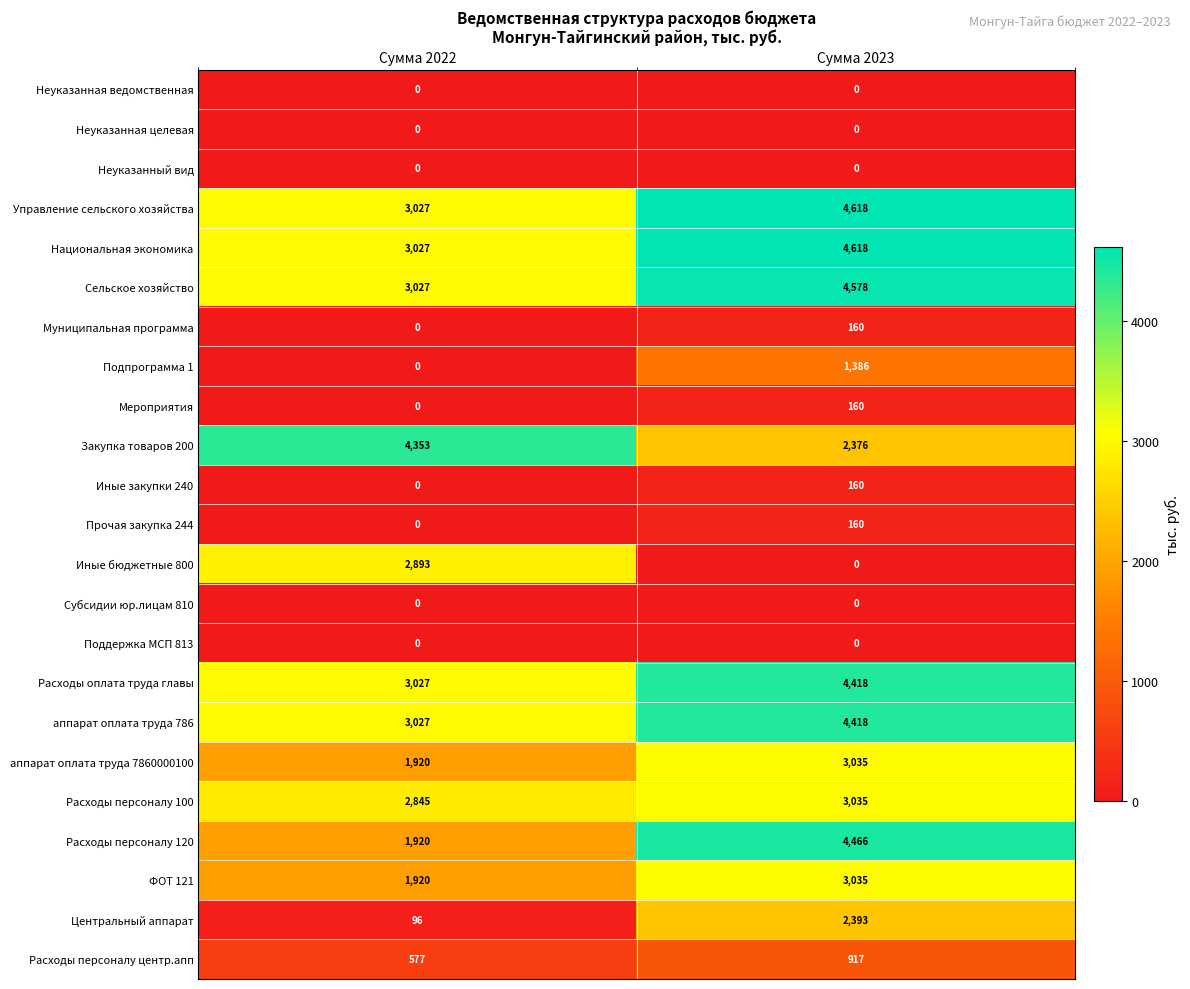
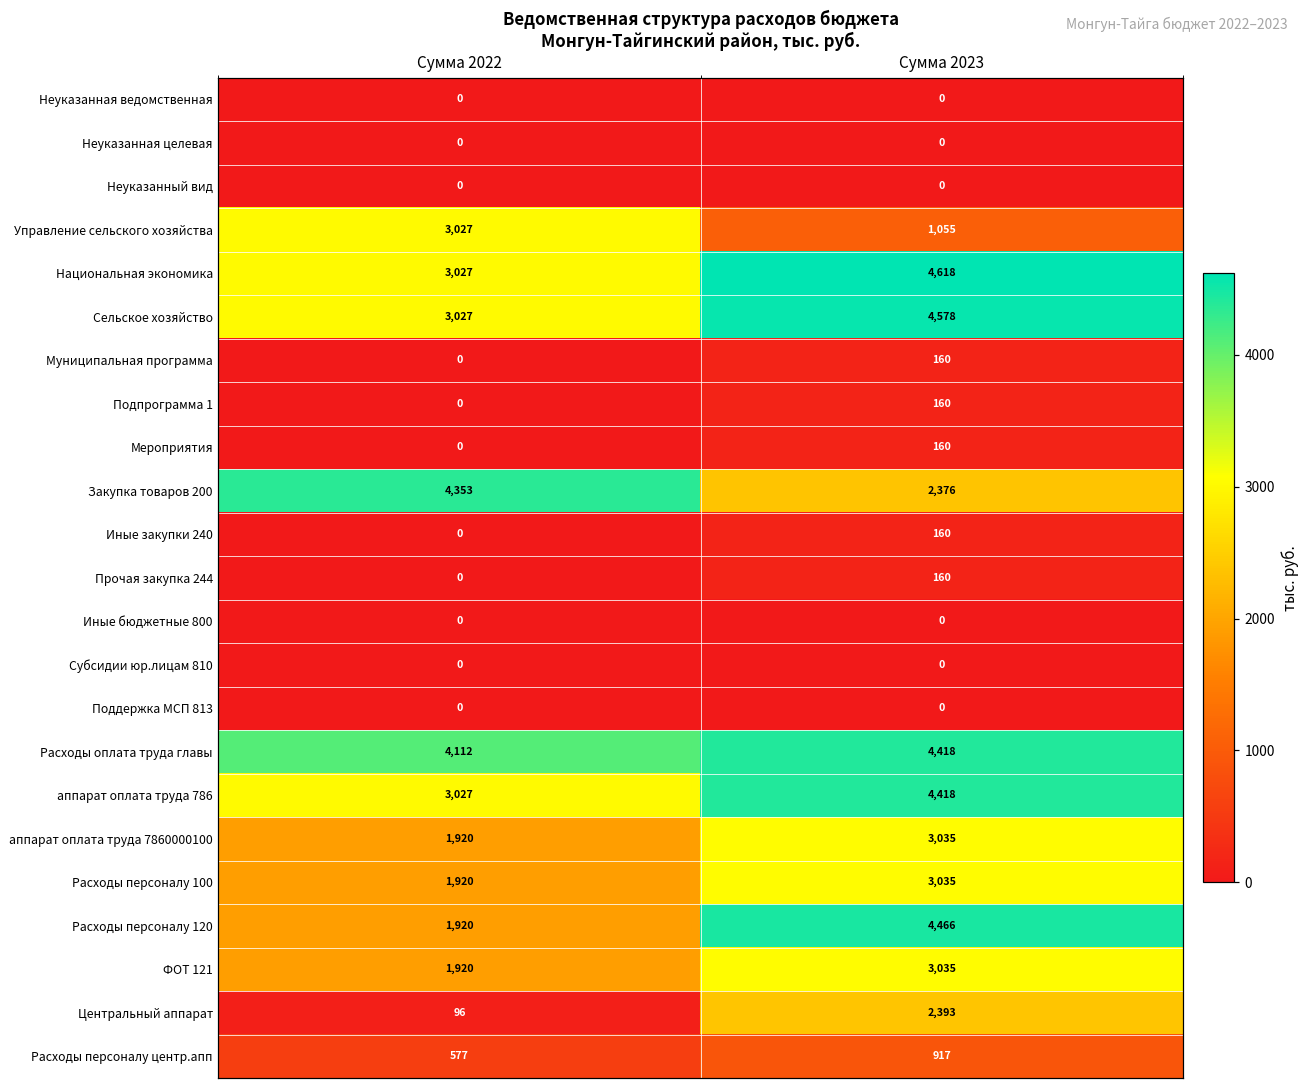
  {
    "Неуказанная ведомственная": {
      "Сумма 2022": "0",
      "Сумма 2023": "0"
    },
    "Неуказанная целевая": {
      "Сумма 2022": "0",
      "Сумма 2023": "0"
    },
    "Неуказанный вид": {
      "Сумма 2022": "0",
      "Сумма 2023": "0"
    },
    "Управление сельского хозяйства": {
      "Сумма 2022": "3,027",
-     "Сумма 2023": "4,618"
+     "Сумма 2023": "1,055"
    },
    "Национальная экономика": {
      "Сумма 2022": "3,027",
      "Сумма 2023": "4,618"
    },
    "Сельское хозяйство": {
      "Сумма 2022": "3,027",
      "Сумма 2023": "4,578"
    },
    "Муниципальная программа": {
      "Сумма 2022": "0",
      "Сумма 2023": "160"
    },
    "Подпрограмма 1": {
      "Сумма 2022": "0",
-     "Сумма 2023": "1,386"
+     "Сумма 2023": "160"
    },
    "Мероприятия": {
      "Сумма 2022": "0",
      "Сумма 2023": "160"
    },
    "Закупка товаров 200": {
      "Сумма 2022": "4,353",
      "Сумма 2023": "2,376"
    },
    "Иные закупки 240": {
      "Сумма 2022": "0",
      "Сумма 2023": "160"
    },
    "Прочая закупка 244": {
      "Сумма 2022": "0",
      "Сумма 2023": "160"
    },
    "Иные бюджетные 800": {
-     "Сумма 2022": "2,893",
+     "Сумма 2022": "0",
      "Сумма 2023": "0"
    },
    "Субсидии юр.лицам 810": {
      "Сумма 2022": "0",
      "Сумма 2023": "0"
    },
    "Поддержка МСП 813": {
      "Сумма 2022": "0",
      "Сумма 2023": "0"
    },
    "Расходы оплата труда главы": {
-     "Сумма 2022": "3,027",
+     "Сумма 2022": "4,112",
      "Сумма 2023": "4,418"
    },
    "аппарат оплата труда 786": {
      "Сумма 2022": "3,027",
      "Сумма 2023": "4,418"
    },
    "аппарат оплата труда 7860000100": {
      "Сумма 2022": "1,920",
      "Сумма 2023": "3,035"
    },
    "Расходы персоналу 100": {
-     "Сумма 2022": "2,845",
+     "Сумма 2022": "1,920",
      "Сумма 2023": "3,035"
    },
    "Расходы персоналу 120": {
      "Сумма 2022": "1,920",
      "Сумма 2023": "4,466"
    },
    "ФОТ 121": {
      "Сумма 2022": "1,920",
      "Сумма 2023": "3,035"
    },
    "Центральный аппарат": {
      "Сумма 2022": "96",
      "Сумма 2023": "2,393"
    },
    "Расходы персоналу центр.апп": {
      "Сумма 2022": "577",
      "Сумма 2023": "917"
    }
  }
